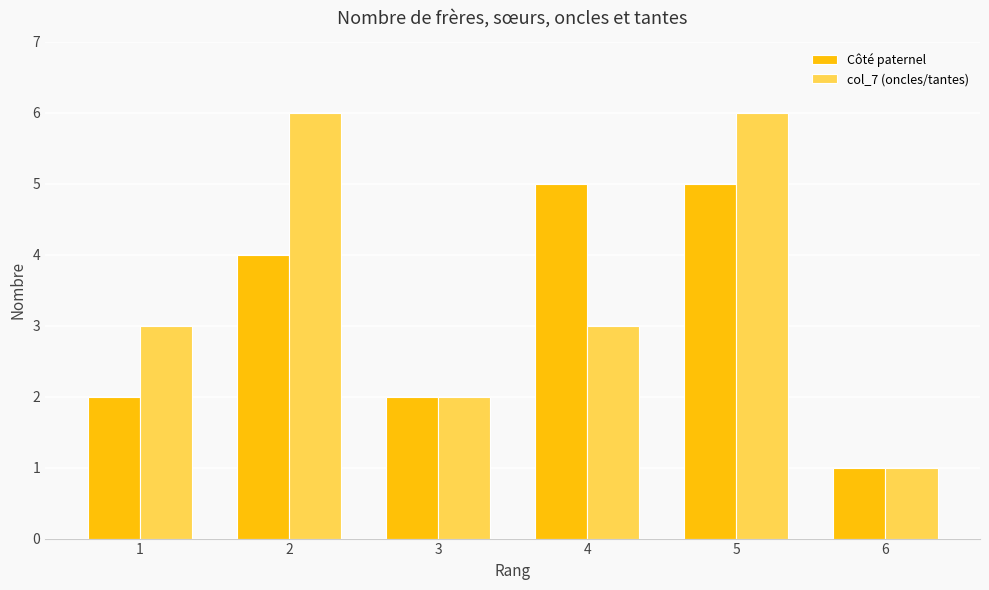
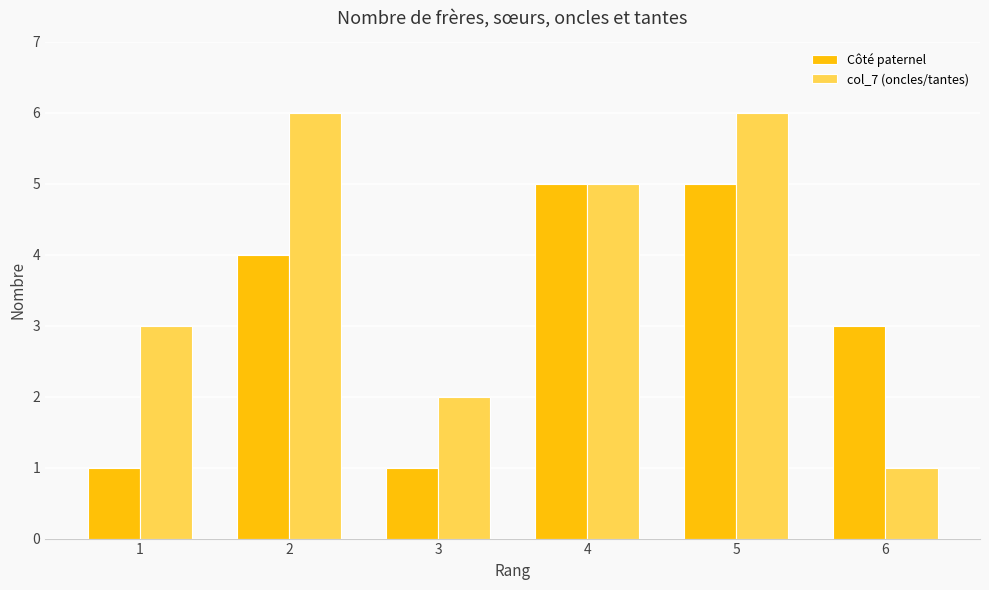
  {
    "Côté paternel": {
-     "1": 2,
+     "1": 1,
      "2": 4,
-     "3": 2,
+     "3": 1,
      "4": 5,
      "5": 5,
-     "6": 1
+     "6": 3
    },
    "col_7 (oncles/tantes)": {
      "1": 3,
      "2": 6,
      "3": 2,
-     "4": 3,
+     "4": 5,
      "5": 6,
      "6": 1
    }
  }
